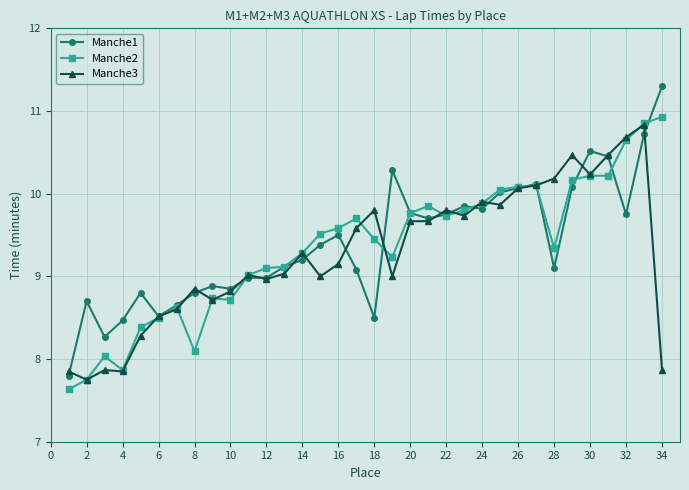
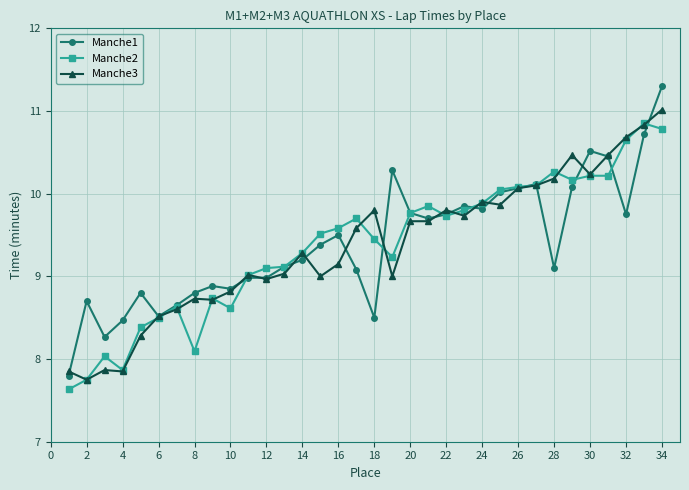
  {
    "Manche1": {
      "2": 8.7,
      "4": 8.5,
      "8": 8.8,
      "10": 8.9,
      "14": 9.2,
      "16": 9.5,
      "18": 8.5,
      "24": 9.8,
      "28": 9.1,
      "30": 10.5,
      "32": 9.8,
      "34": 11.3
    },
    "Manche2": {
      "8": 8.1,
-     "10": 8.7,
+     "10": 8.6,
      "12": 9.1,
      "16": 9.6,
      "18": 9.5,
-     "28": 9.3,
+     "28": 10.3,
      "32": 10.7,
-     "34": 10.9
+     "34": 10.8
    },
    "Manche3": {
-     "8": 8.9,
+     "8": 8.7,
      "10": 8.8,
      "16": 9.2,
      "18": 9.8,
      "20": 9.7,
      "22": 9.8,
      "28": 10.2,
      "32": 10.7,
-     "34": 7.9
+     "34": 11.0
    }
  }
